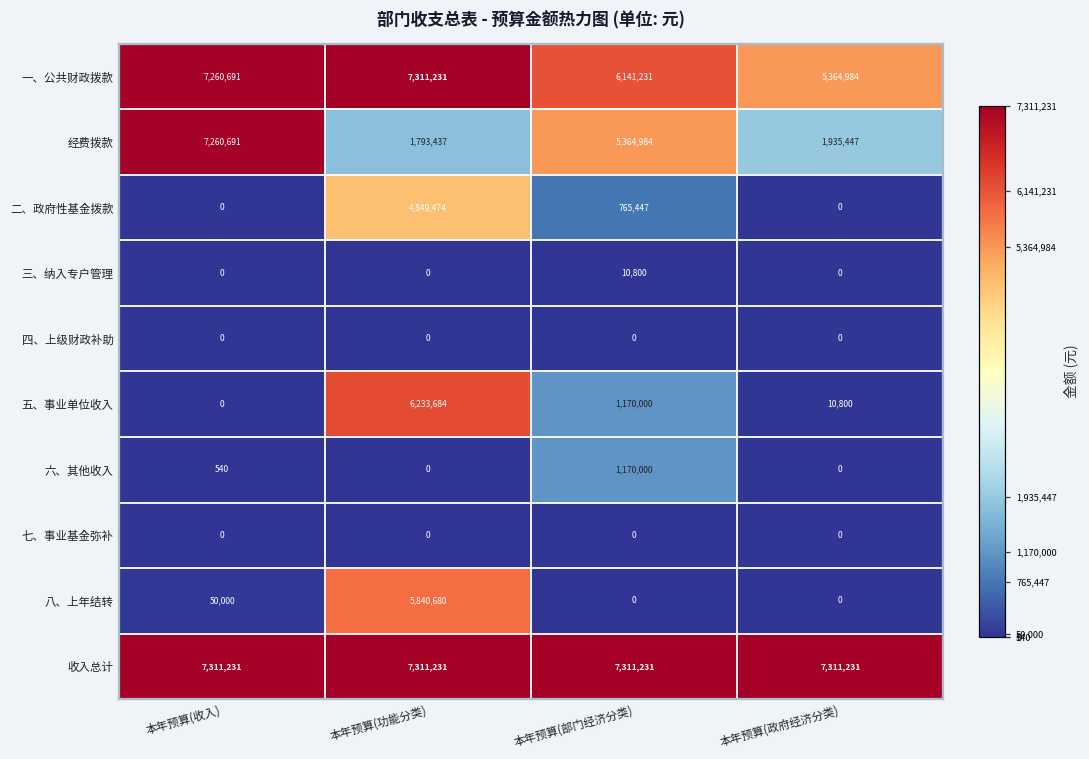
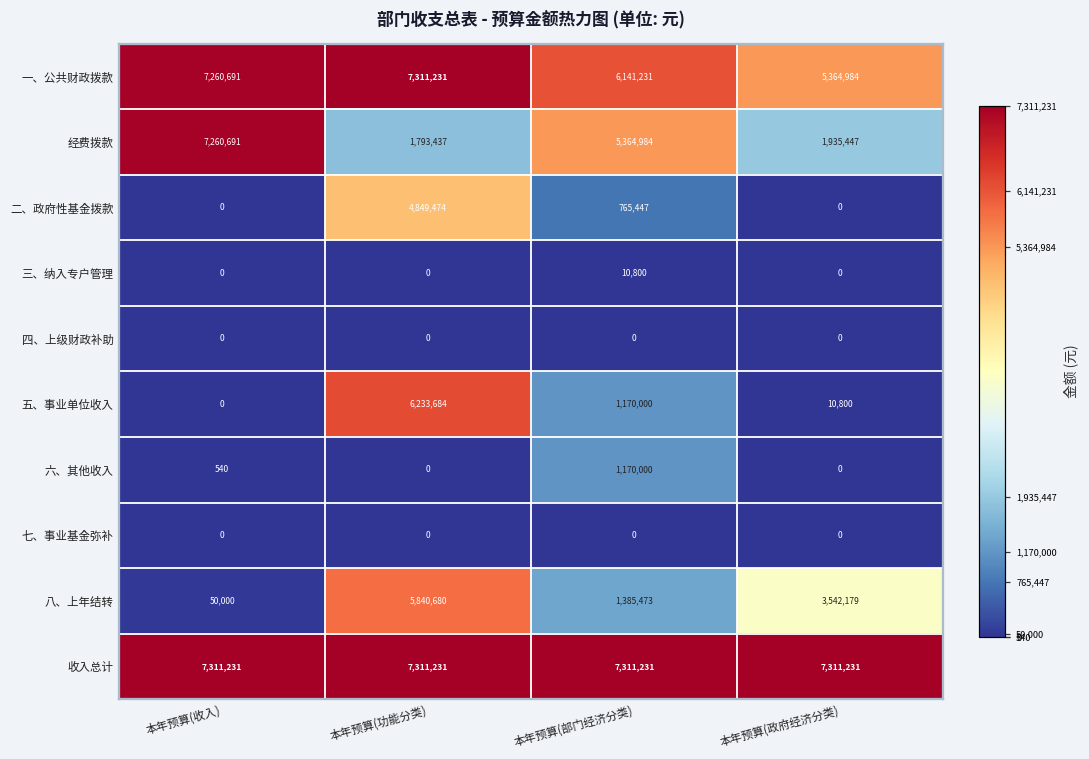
  {
    "一、公共财政拨款": {
      "本年预算(收入)": "7,260,691",
      "本年预算(功能分类)": "7,311,231",
      "本年预算(部门经济分类)": "6,141,231",
      "本年预算(政府经济分类)": "5,364,984"
    },
    "经费拨款": {
      "本年预算(收入)": "7,260,691",
      "本年预算(功能分类)": "1,793,437",
      "本年预算(部门经济分类)": "5,364,984",
      "本年预算(政府经济分类)": "1,935,447"
    },
    "二、政府性基金拨款": {
      "本年预算(收入)": "0",
      "本年预算(功能分类)": "4,849,474",
      "本年预算(部门经济分类)": "765,447",
      "本年预算(政府经济分类)": "0"
    },
    "三、纳入专户管理": {
      "本年预算(收入)": "0",
      "本年预算(功能分类)": "0",
      "本年预算(部门经济分类)": "10,800",
      "本年预算(政府经济分类)": "0"
    },
    "四、上级财政补助": {
      "本年预算(收入)": "0",
      "本年预算(功能分类)": "0",
      "本年预算(部门经济分类)": "0",
      "本年预算(政府经济分类)": "0"
    },
    "五、事业单位收入": {
      "本年预算(收入)": "0",
      "本年预算(功能分类)": "6,233,684",
      "本年预算(部门经济分类)": "1,170,000",
      "本年预算(政府经济分类)": "10,800"
    },
    "六、其他收入": {
      "本年预算(收入)": "540",
      "本年预算(功能分类)": "0",
      "本年预算(部门经济分类)": "1,170,000",
      "本年预算(政府经济分类)": "0"
    },
    "七、事业基金弥补": {
      "本年预算(收入)": "0",
      "本年预算(功能分类)": "0",
      "本年预算(部门经济分类)": "0",
      "本年预算(政府经济分类)": "0"
    },
    "八、上年结转": {
      "本年预算(收入)": "50,000",
      "本年预算(功能分类)": "5,840,680",
-     "本年预算(部门经济分类)": "0",
-     "本年预算(政府经济分类)": "0"
+     "本年预算(部门经济分类)": "1,385,473",
+     "本年预算(政府经济分类)": "3,542,179"
    },
    "收入总计": {
      "本年预算(收入)": "7,311,231",
      "本年预算(功能分类)": "7,311,231",
      "本年预算(部门经济分类)": "7,311,231",
      "本年预算(政府经济分类)": "7,311,231"
    }
  }
